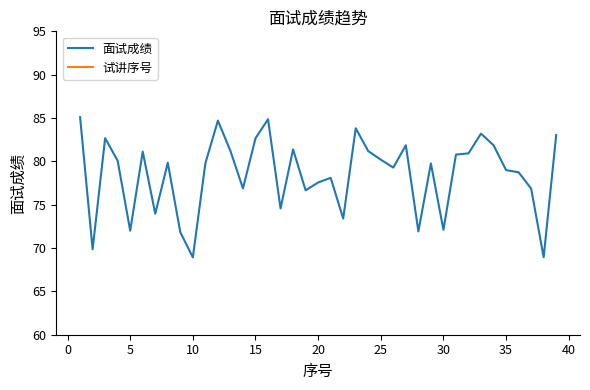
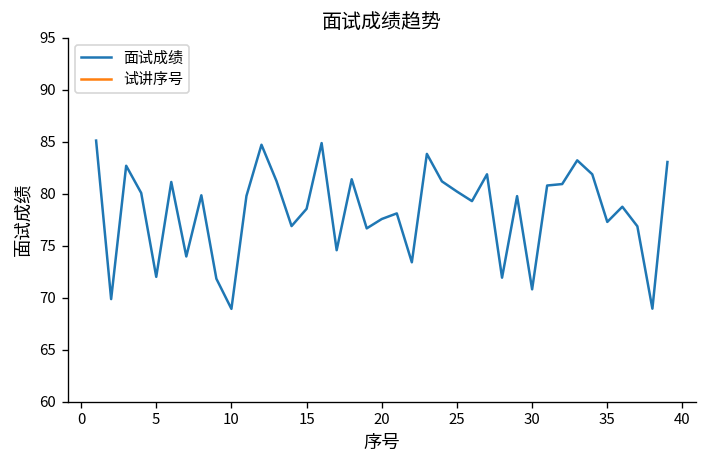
  {
    "面试成绩": {
      "5": 72,
      "10": 69,
-     "15": 83,
+     "15": 79,
      "20": 78,
      "25": 80,
-     "30": 72,
-     "35": 79
+     "30": 71,
+     "35": 77
    }
  }
